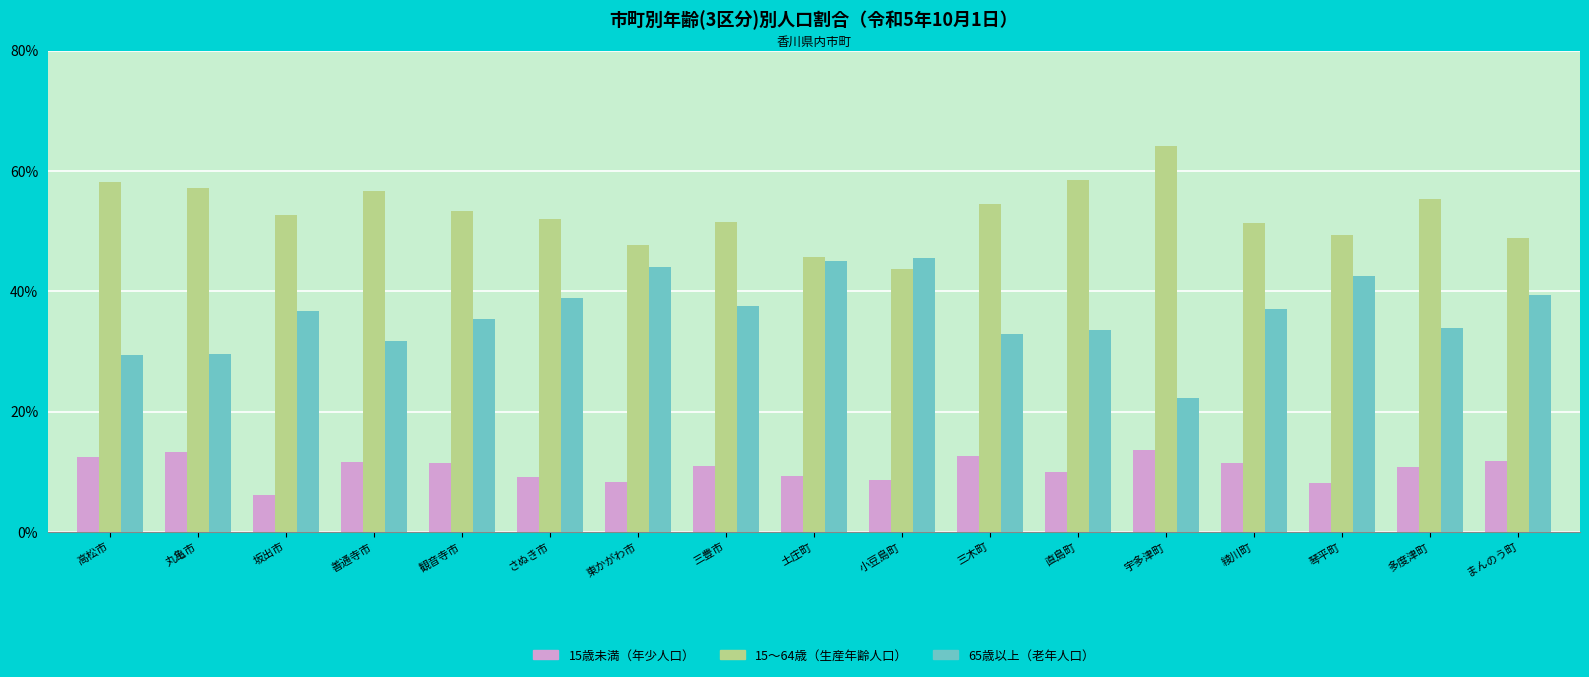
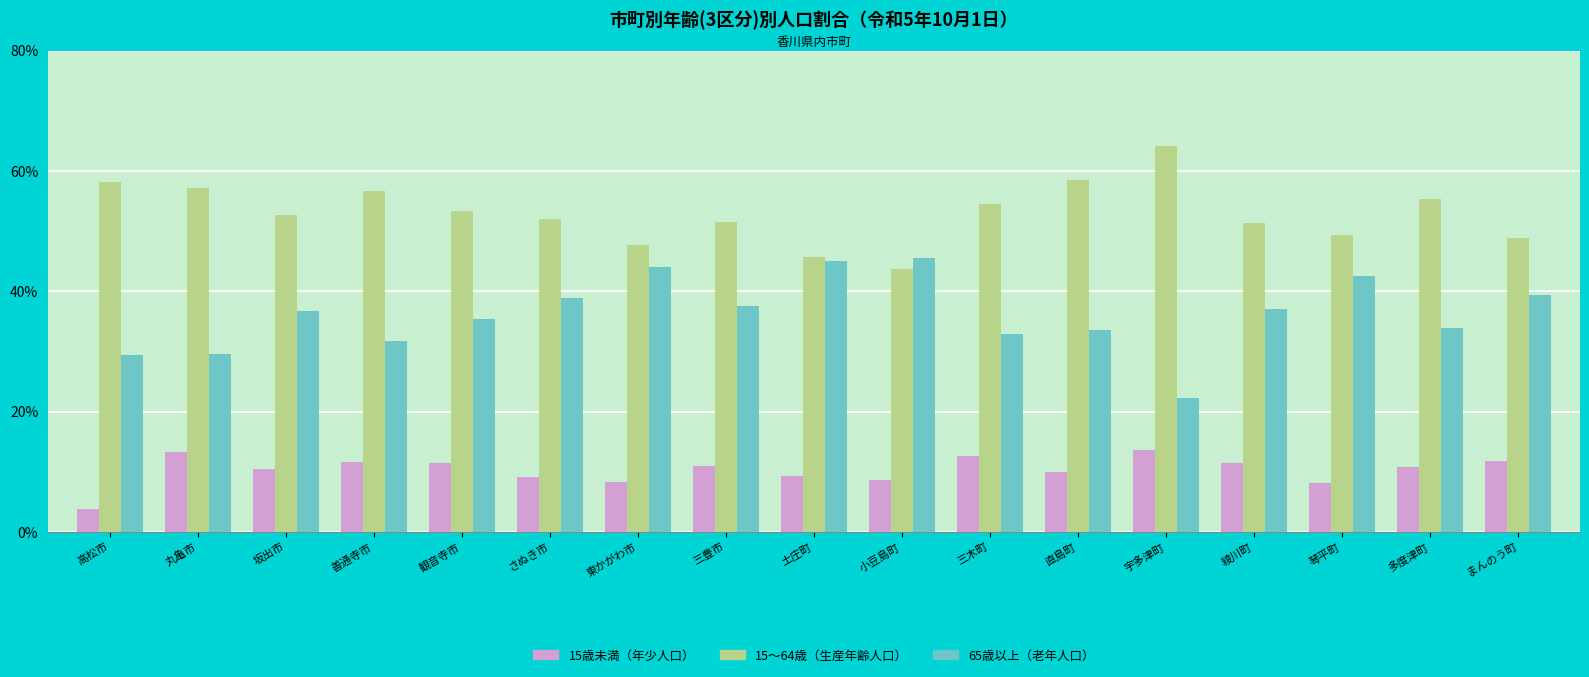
  {
    "15歳未満（年少人口）": {
-     "高松市": "13%",
+     "高松市": "4%",
      "丸亀市": "13%",
-     "坂出市": "6%",
+     "坂出市": "11%",
      "善通寺市": "12%",
      "観音寺市": "11%",
      "さぬき市": "9%",
      "東かがわ市": "8%",
      "三豊市": "11%",
      "土庄町": "9%",
      "小豆島町": "9%",
      "三木町": "13%",
      "直島町": "10%",
      "宇多津町": "14%",
      "綾川町": "12%",
      "琴平町": "8%",
      "多度津町": "11%",
      "まんのう町": "12%"
    },
    "15～64歳（生産年齢人口）": {
      "高松市": "58%",
      "丸亀市": "57%",
      "坂出市": "53%",
      "善通寺市": "57%",
      "観音寺市": "53%",
      "さぬき市": "52%",
      "東かがわ市": "48%",
      "三豊市": "52%",
      "土庄町": "46%",
      "小豆島町": "44%",
      "三木町": "55%",
      "直島町": "58%",
      "宇多津町": "64%",
      "綾川町": "51%",
      "琴平町": "49%",
      "多度津町": "55%",
      "まんのう町": "49%"
    },
    "65歳以上（老年人口）": {
      "高松市": "29%",
      "丸亀市": "30%",
      "坂出市": "37%",
      "善通寺市": "32%",
      "観音寺市": "35%",
      "さぬき市": "39%",
      "東かがわ市": "44%",
      "三豊市": "38%",
      "土庄町": "45%",
      "小豆島町": "46%",
      "三木町": "33%",
      "直島町": "34%",
      "宇多津町": "22%",
      "綾川町": "37%",
      "琴平町": "43%",
      "多度津町": "34%",
      "まんのう町": "39%"
    }
  }
